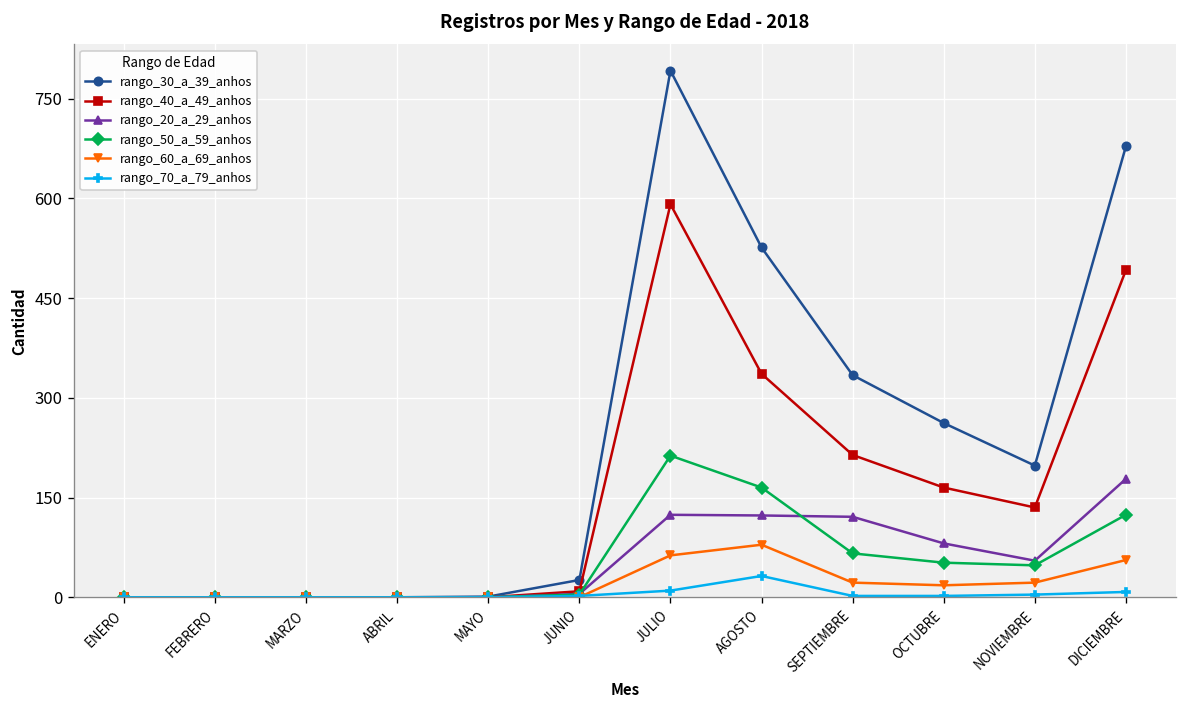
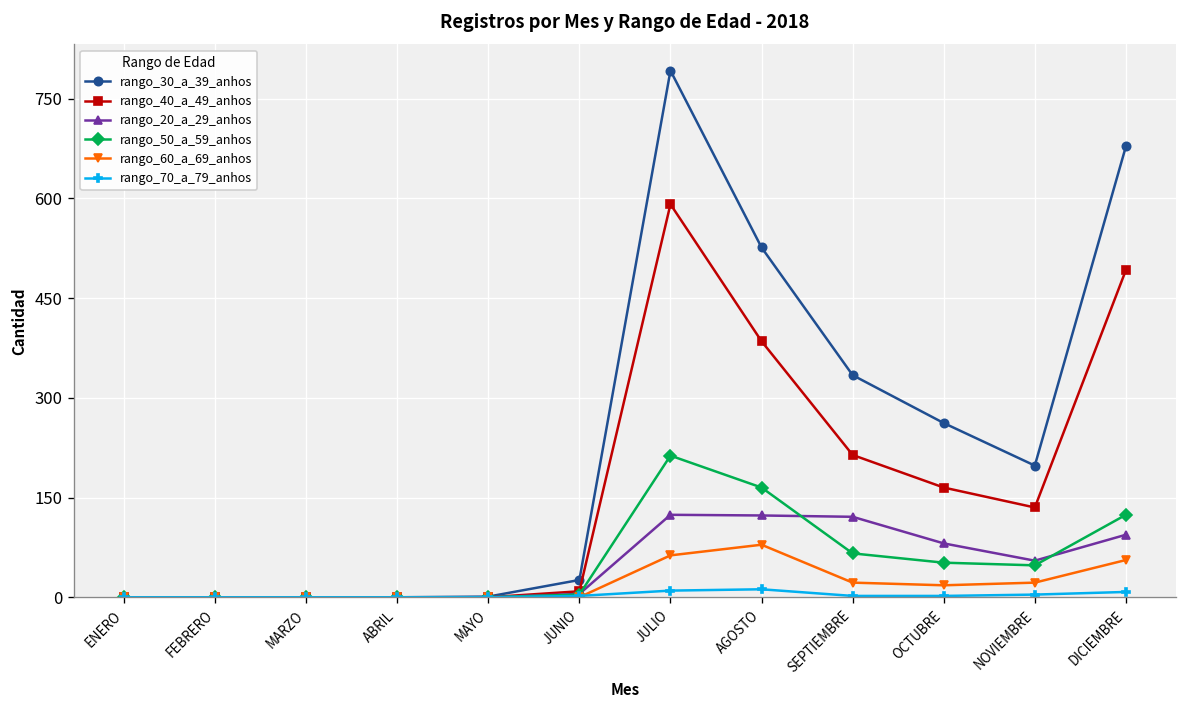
  {
    "rango_30_a_39_anhos": {
      "JUNIO": 30,
      "JULIO": 790,
      "AGOSTO": 530,
      "SEPTIEMBRE": 330,
      "OCTUBRE": 260,
      "NOVIEMBRE": 200,
      "DICIEMBRE": 680
    },
    "rango_40_a_49_anhos": {
      "JULIO": 590,
-     "AGOSTO": 340,
+     "AGOSTO": 390,
      "SEPTIEMBRE": 210,
      "OCTUBRE": 170,
      "NOVIEMBRE": 140,
      "DICIEMBRE": 490
    },
    "rango_20_a_29_anhos": {
      "JULIO": 120,
      "AGOSTO": 120,
      "SEPTIEMBRE": 120,
      "OCTUBRE": 80,
      "NOVIEMBRE": 60,
-     "DICIEMBRE": 180
+     "DICIEMBRE": 90
    },
    "rango_50_a_59_anhos": {
      "JULIO": 210,
      "AGOSTO": 170,
      "SEPTIEMBRE": 70,
      "OCTUBRE": 50,
      "NOVIEMBRE": 50,
      "DICIEMBRE": 120
    },
    "rango_60_a_69_anhos": {
      "JULIO": 60,
      "AGOSTO": 80,
      "SEPTIEMBRE": 20,
      "OCTUBRE": 20,
      "NOVIEMBRE": 20,
      "DICIEMBRE": 60
    },
    "rango_70_a_79_anhos": {
      "JULIO": 10,
-     "AGOSTO": 30,
+     "AGOSTO": 10,
      "SEPTIEMBRE": 0,
      "OCTUBRE": 0,
      "NOVIEMBRE": 0,
      "DICIEMBRE": 10
    }
  }
